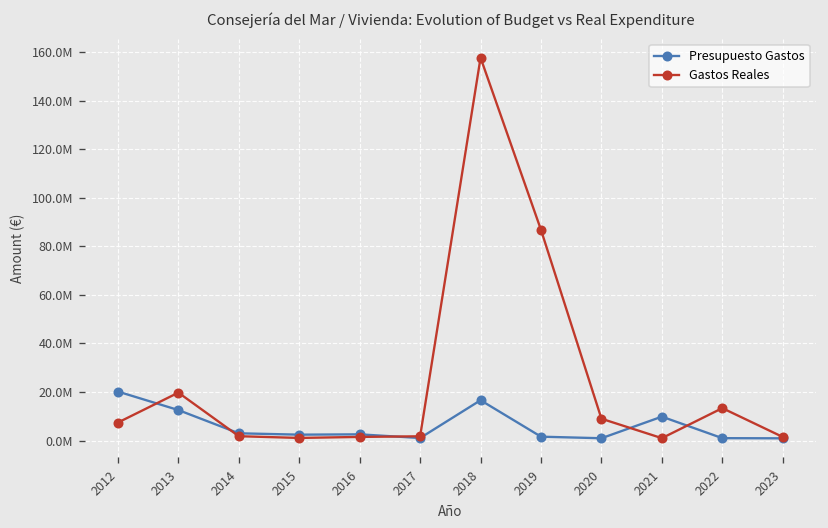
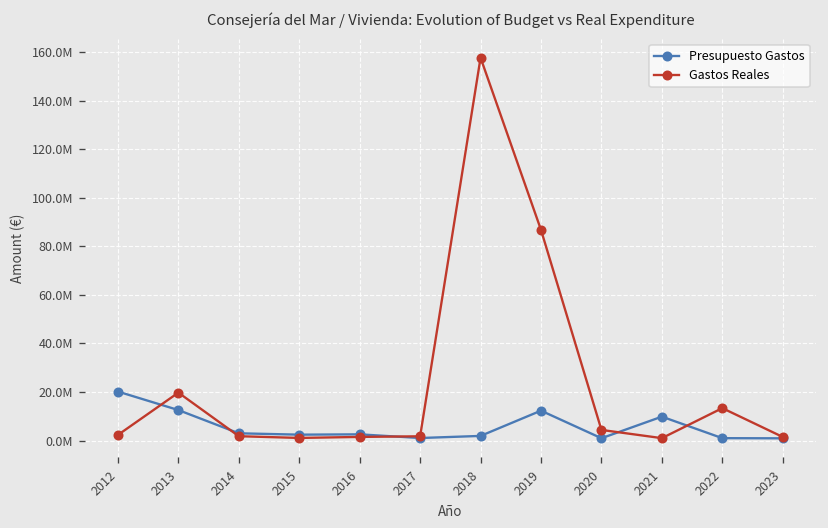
  {
    "Presupuesto Gastos": {
      "2012": 20000000,
      "2013": 13000000,
      "2015": 2000000,
-     "2018": 17000000,
-     "2019": 2000000,
+     "2018": 2000000,
+     "2019": 12000000,
      "2020": 1000000,
      "2021": 10000000,
      "2022": 1000000
    },
    "Gastos Reales": {
-     "2012": 7000000,
+     "2012": 2000000,
      "2013": 20000000,
      "2015": 1000000,
      "2018": 158000000,
      "2019": 87000000,
-     "2020": 9000000,
+     "2020": 4000000,
      "2021": 1000000,
      "2022": 13000000
    }
  }
